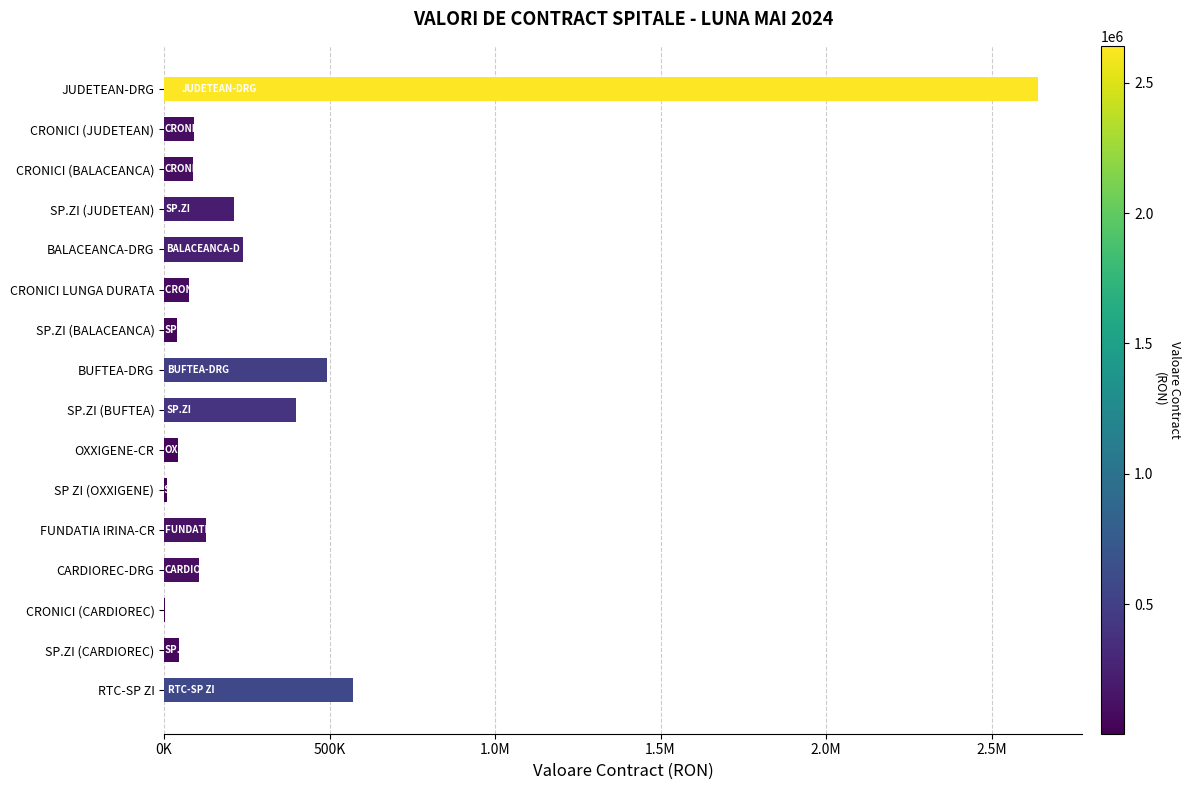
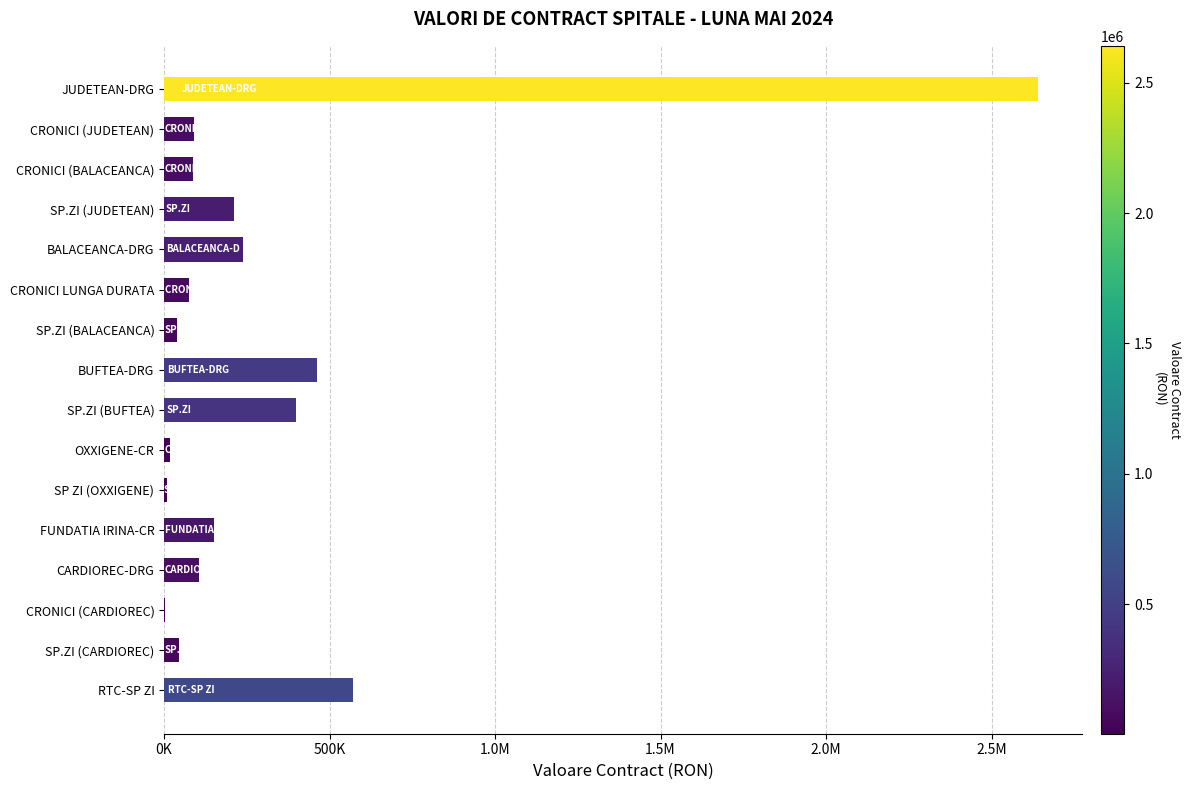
  {
    "JUDETEAN-DRG": 2640000,
    "CRONICI (JUDETEAN)": 90000,
    "CRONICI (BALACEANCA)": 90000,
    "SP.ZI (JUDETEAN)": 210000,
    "BALACEANCA-DRG": 240000,
    "CRONICI LUNGA DURATA": 80000,
    "SP.ZI (BALACEANCA)": 40000,
-   "BUFTEA-DRG": 490000,
+   "BUFTEA-DRG": 460000,
    "SP.ZI (BUFTEA)": 400000,
-   "OXXIGENE-CR": 40000,
+   "OXXIGENE-CR": 20000,
    "SP ZI (OXXIGENE)": 10000,
-   "FUNDATIA IRINA-CR": 130000,
+   "FUNDATIA IRINA-CR": 150000,
    "CARDIOREC-DRG": 100000,
    "SP.ZI (CARDIOREC)": 50000,
    "RTC-SP ZI": 570000
  }
